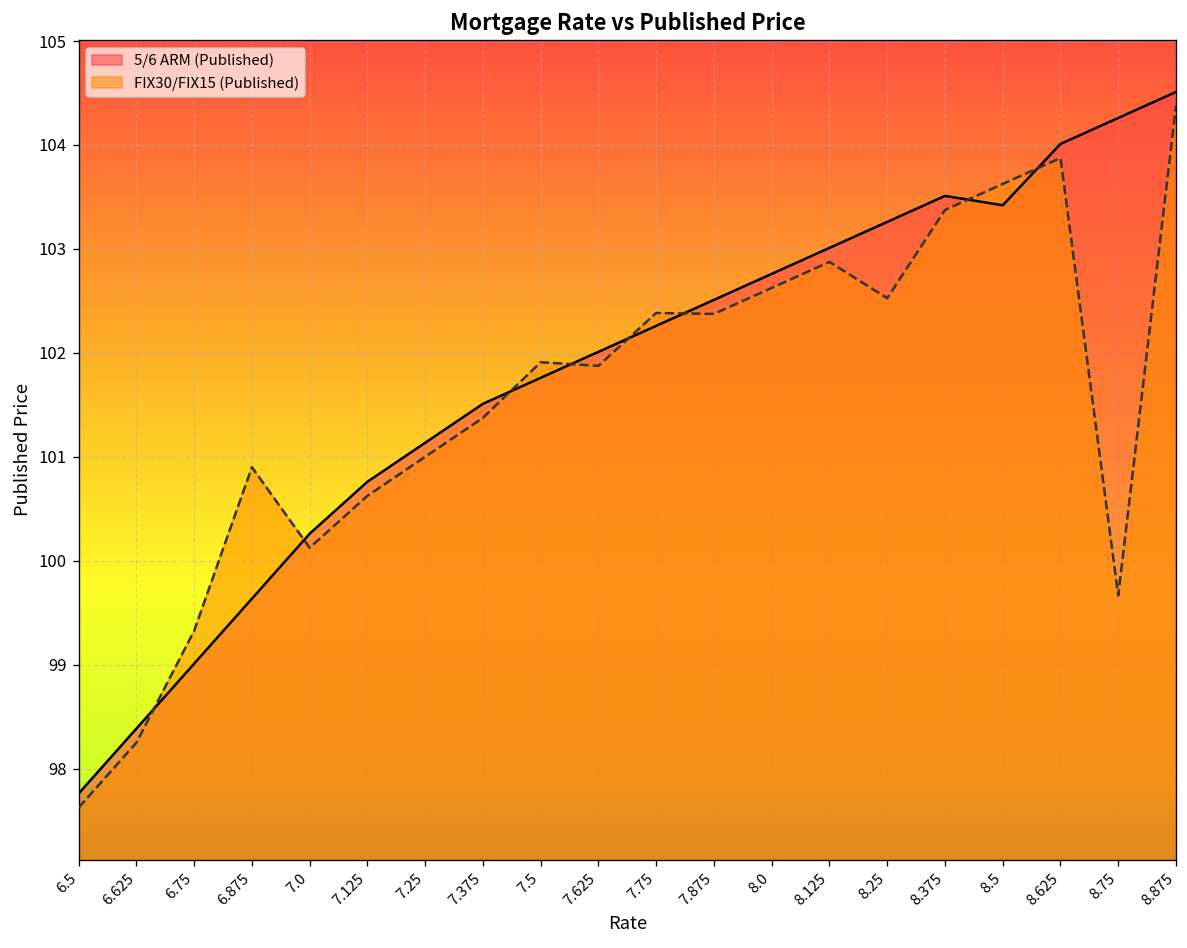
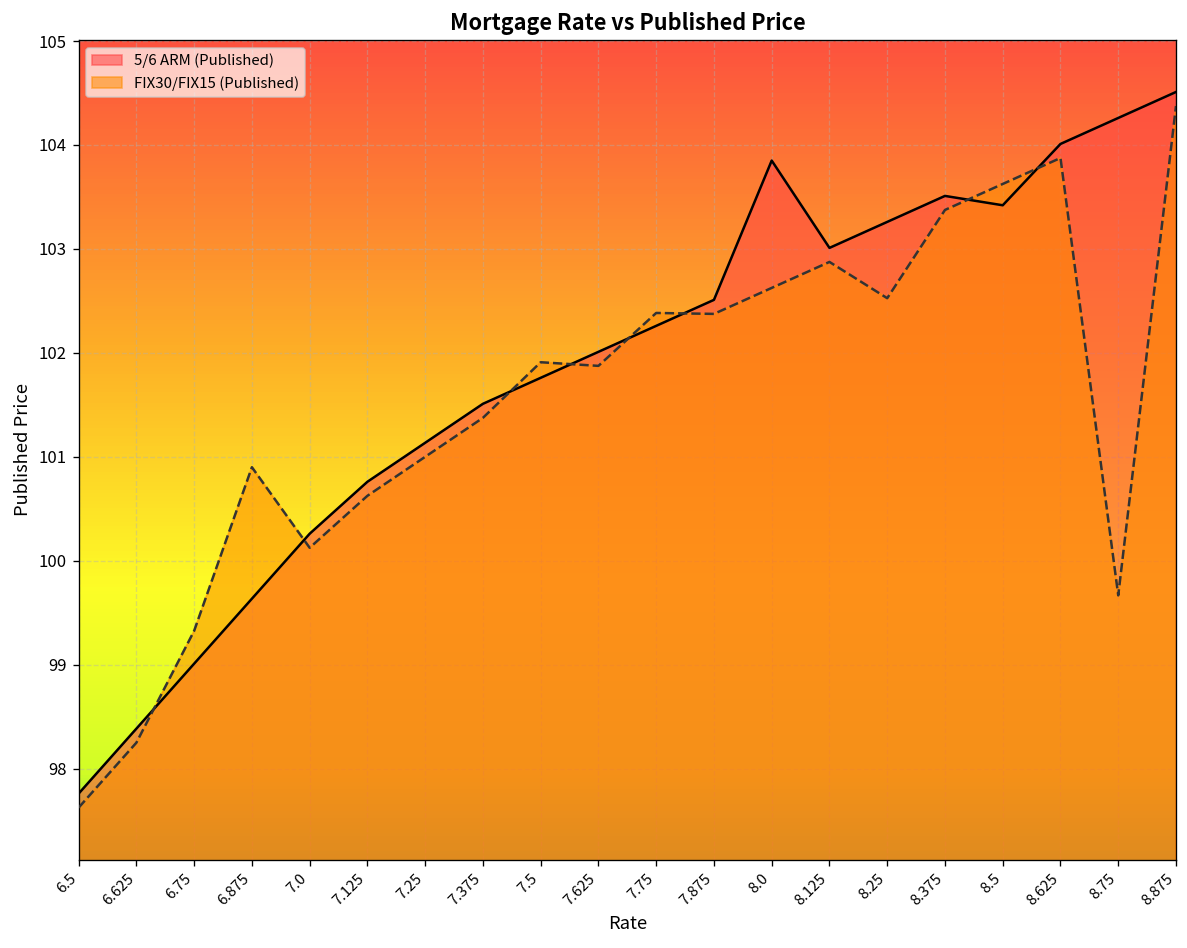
  {
    "5/6 ARM (Published)": {
      "6.5": 97.8,
      "6.625": 98.4,
      "6.75": 99.0,
      "6.875": 99.6,
      "7.0": 100.3,
      "7.125": 100.8,
      "7.25": 101.1,
      "7.375": 101.5,
      "7.5": 101.8,
      "7.625": 102.0,
      "7.75": 102.3,
      "7.875": 102.5,
-     "8.0": 102.8,
+     "8.0": 103.9,
      "8.125": 103.0,
      "8.25": 103.3,
      "8.375": 103.5,
      "8.5": 103.4,
      "8.625": 104.0,
      "8.75": 104.3,
      "8.875": 104.5
    },
    "FIX30/FIX15 (Published)": {
      "6.5": 97.6,
      "6.625": 98.3,
      "6.75": 99.3,
      "6.875": 100.9,
      "7.0": 100.1,
      "7.125": 100.6,
      "7.25": 101.0,
      "7.375": 101.4,
      "7.5": 101.9,
      "7.625": 101.9,
      "7.75": 102.4,
      "7.875": 102.4,
      "8.0": 102.6,
      "8.125": 102.9,
      "8.25": 102.5,
      "8.375": 103.4,
      "8.5": 103.6,
      "8.625": 103.9,
      "8.75": 99.7,
      "8.875": 104.4
    }
  }
